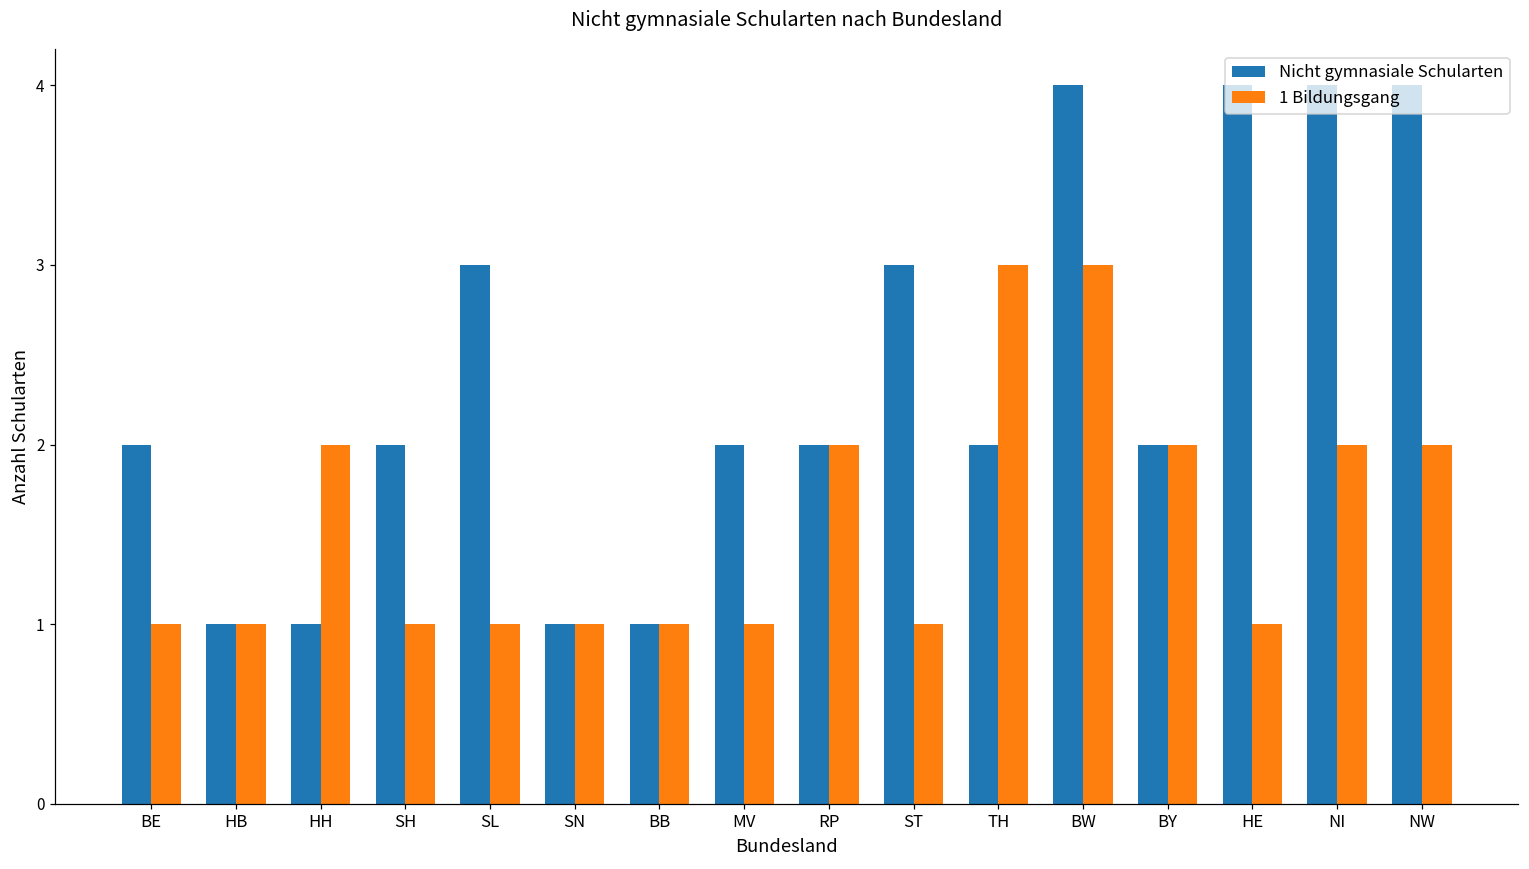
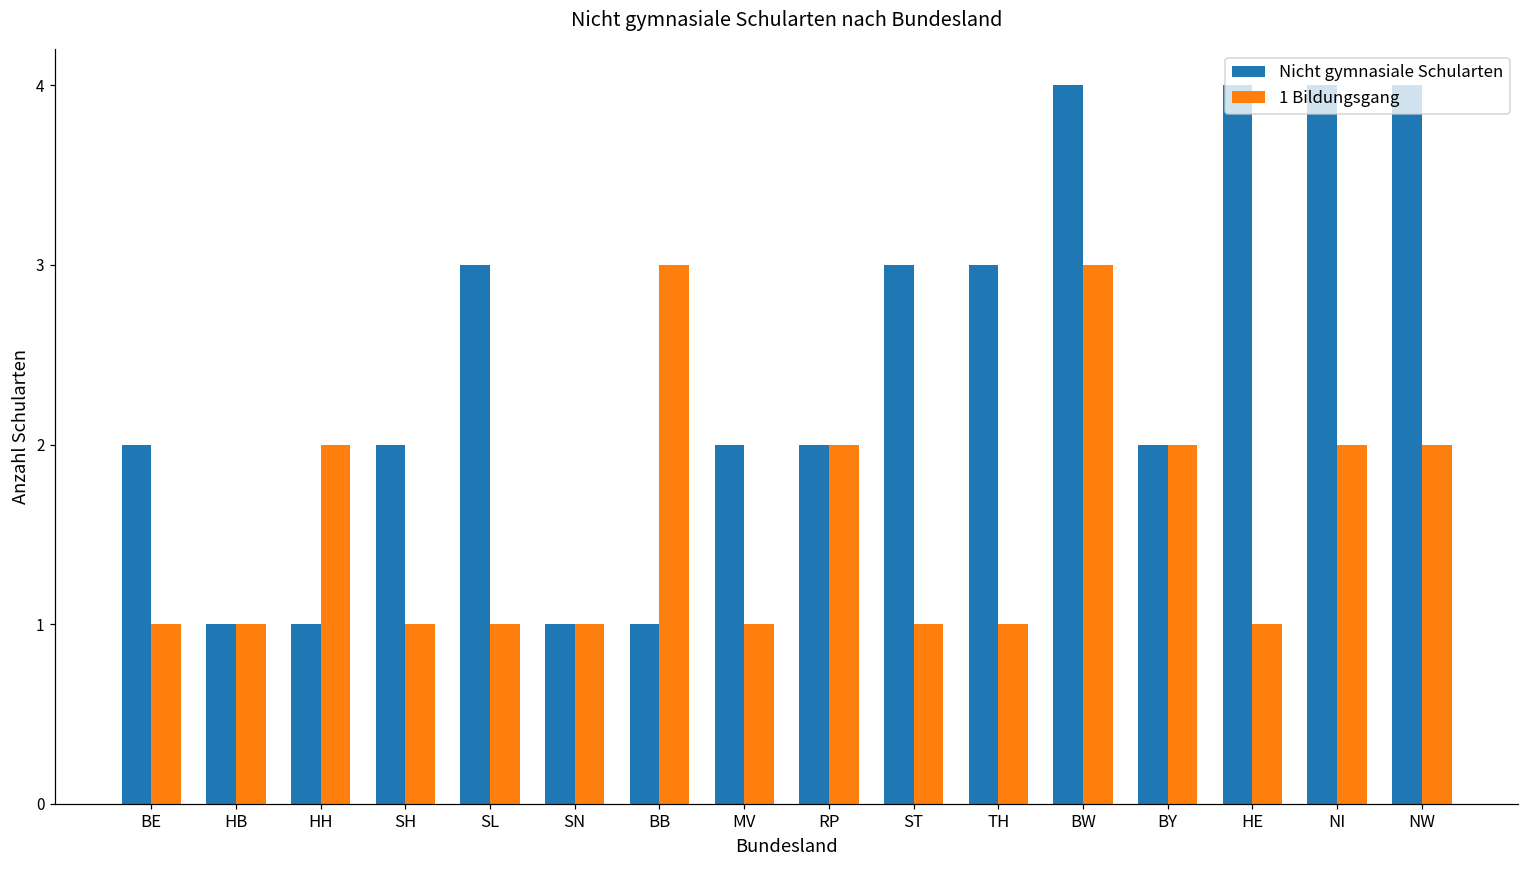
  {
    "Nicht gymnasiale Schularten": {
      "BE": 2,
      "HB": 1,
      "HH": 1,
      "SH": 2,
      "SL": 3,
      "SN": 1,
      "BB": 1,
      "MV": 2,
      "RP": 2,
      "ST": 3,
-     "TH": 2,
+     "TH": 3,
      "BW": 4,
      "BY": 2
    },
    "1 Bildungsgang": {
      "BE": 1,
      "HB": 1,
      "HH": 2,
      "SH": 1,
      "SL": 1,
      "SN": 1,
-     "BB": 1,
+     "BB": 3,
      "MV": 1,
      "RP": 2,
      "ST": 1,
-     "TH": 3,
+     "TH": 1,
      "BW": 3,
      "BY": 2,
      "HE": 1,
      "NI": 2,
      "NW": 2
    }
  }
